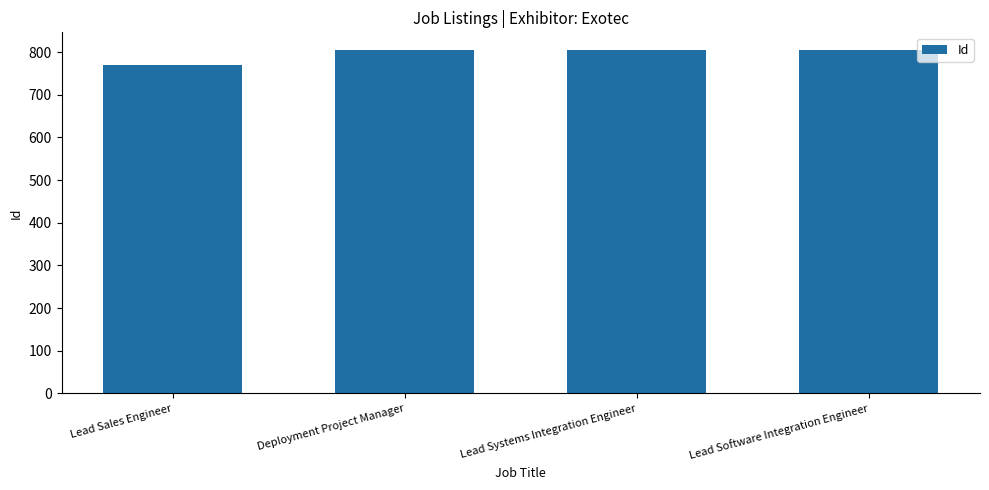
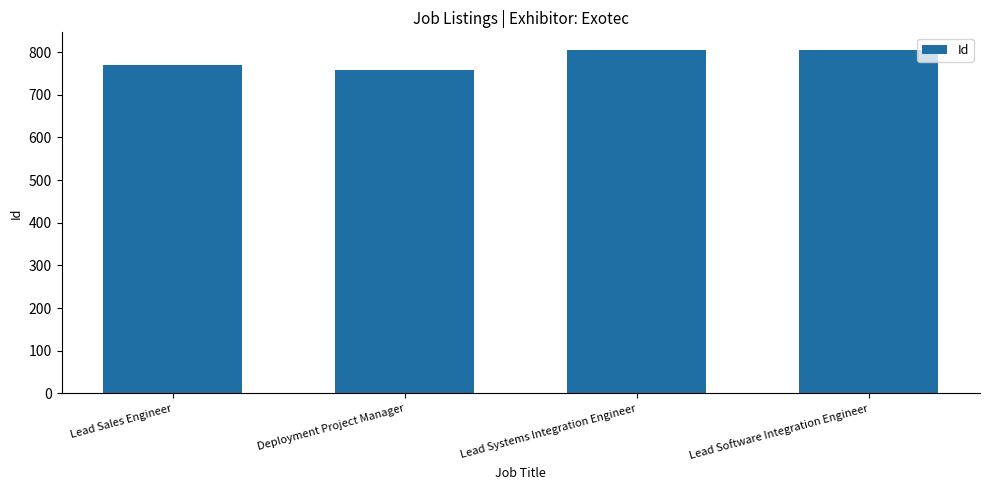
  {
    "Lead Sales Engineer": 770,
-   "Deployment Project Manager": 800,
+   "Deployment Project Manager": 760,
    "Lead Systems Integration Engineer": 810,
    "Lead Software Integration Engineer": 810
  }
